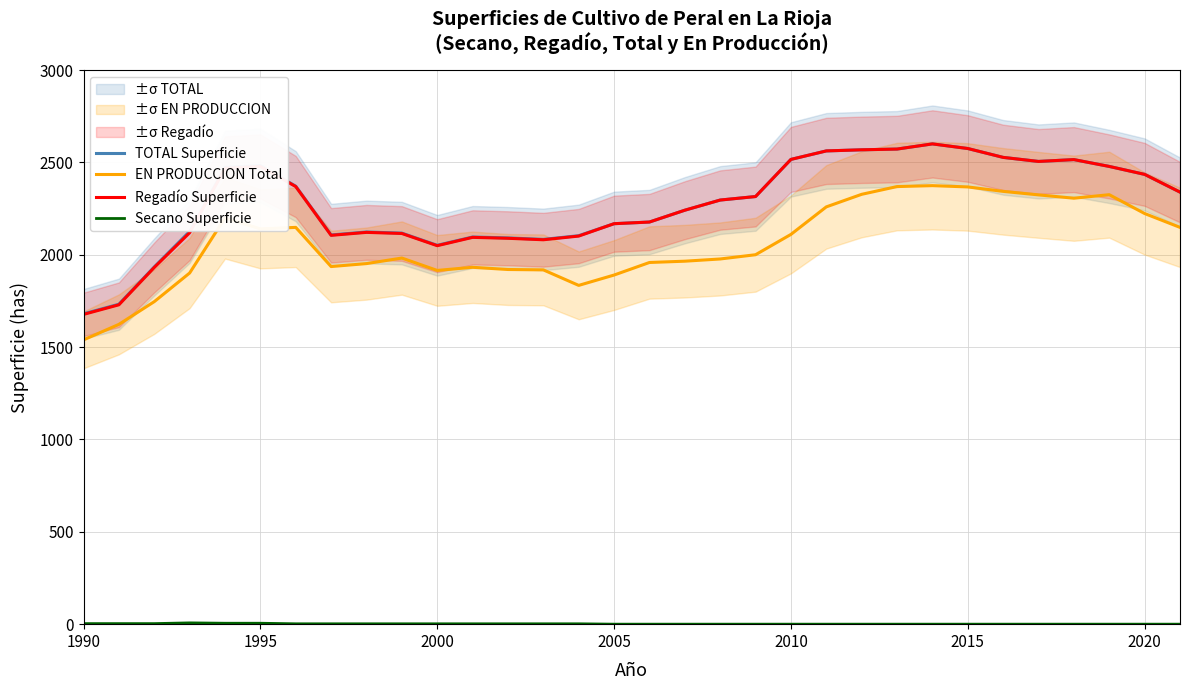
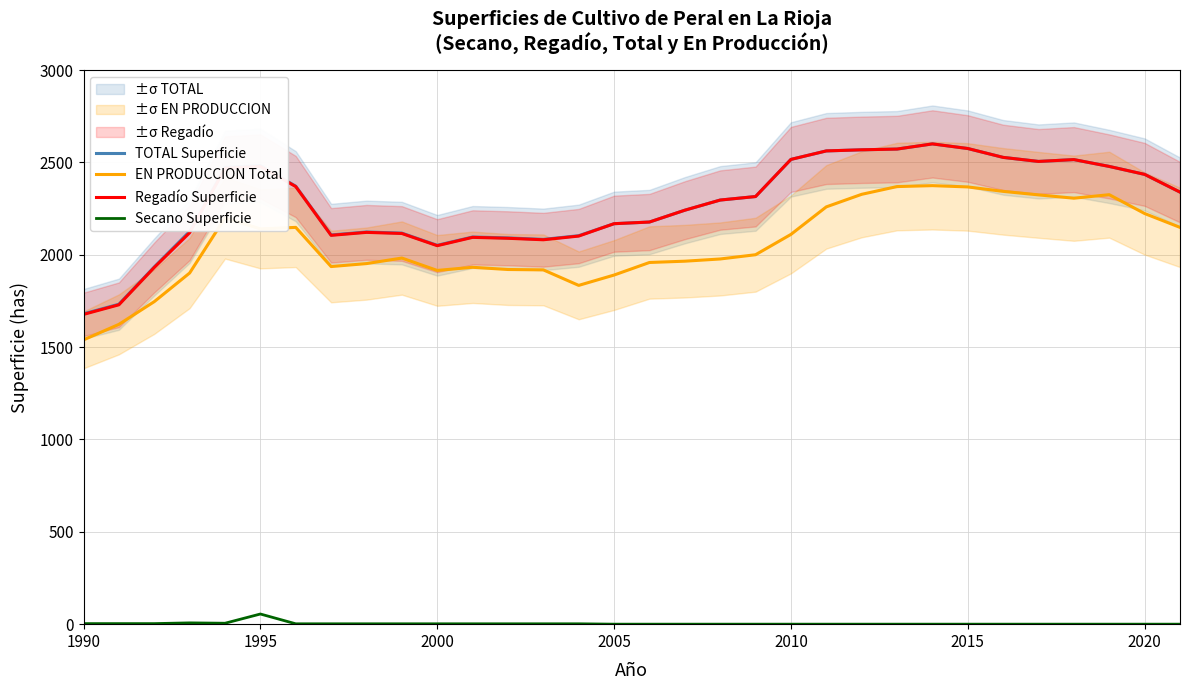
  {
    "Secano Superficie": {
      "1990": 0,
-     "1995": 10,
+     "1995": 60,
      "2000": 0,
      "2005": 0,
      "2010": 0,
      "2015": 0,
      "2020": 0
    }
  }
